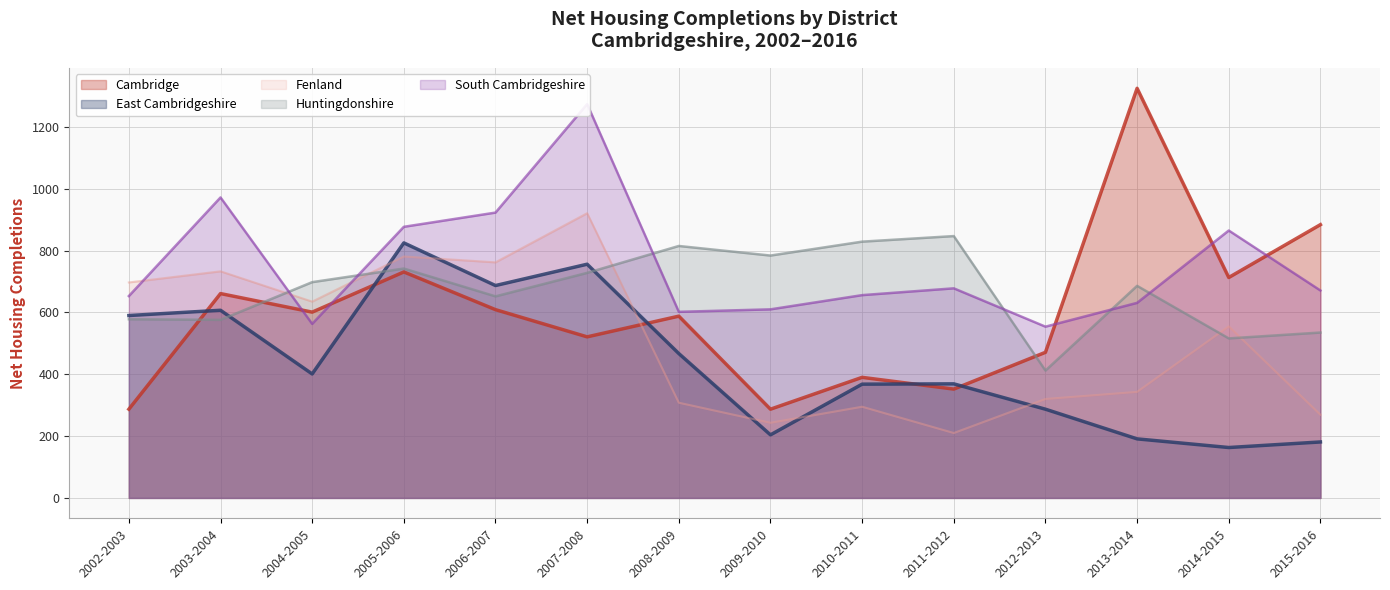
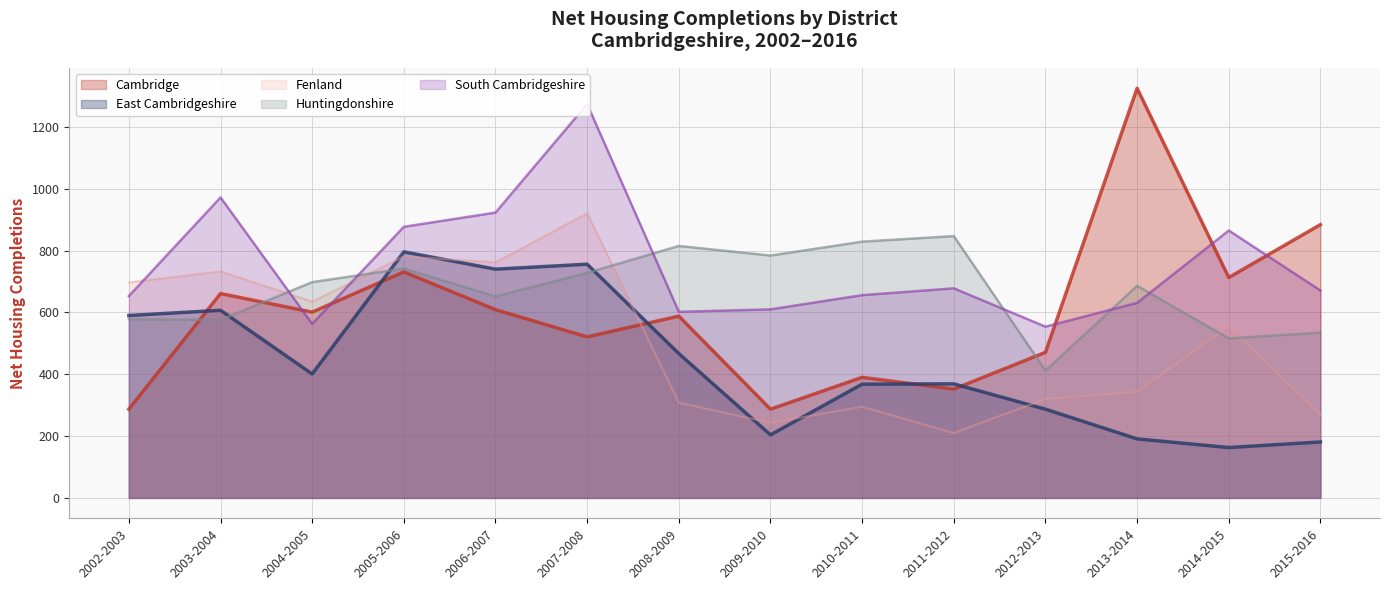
  {
    "Cambridge": {
      "2002-2003": 290,
      "2003-2004": 660,
      "2004-2005": 600,
      "2005-2006": 730,
      "2006-2007": 610,
      "2007-2008": 520,
      "2008-2009": 590,
      "2009-2010": 290,
      "2010-2011": 390,
      "2011-2012": 350,
      "2012-2013": 470,
      "2013-2014": 1330,
      "2014-2015": 710,
      "2015-2016": 880
    },
    "East Cambridgeshire": {
      "2002-2003": 590,
      "2003-2004": 610,
      "2004-2005": 400,
-     "2005-2006": 830,
-     "2006-2007": 690,
+     "2005-2006": 800,
+     "2006-2007": 740,
      "2007-2008": 760,
      "2008-2009": 470,
      "2009-2010": 200,
      "2010-2011": 370,
      "2011-2012": 370,
      "2012-2013": 290,
      "2013-2014": 190,
      "2014-2015": 160,
      "2015-2016": 180
    }
  }
